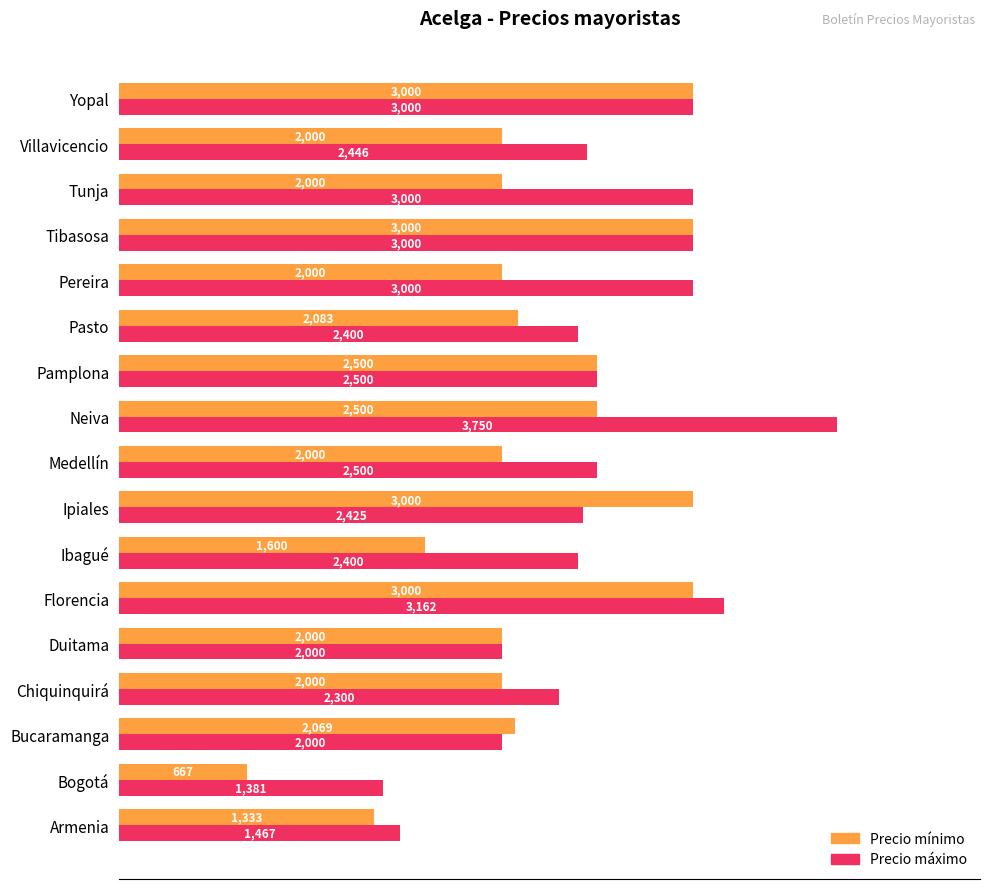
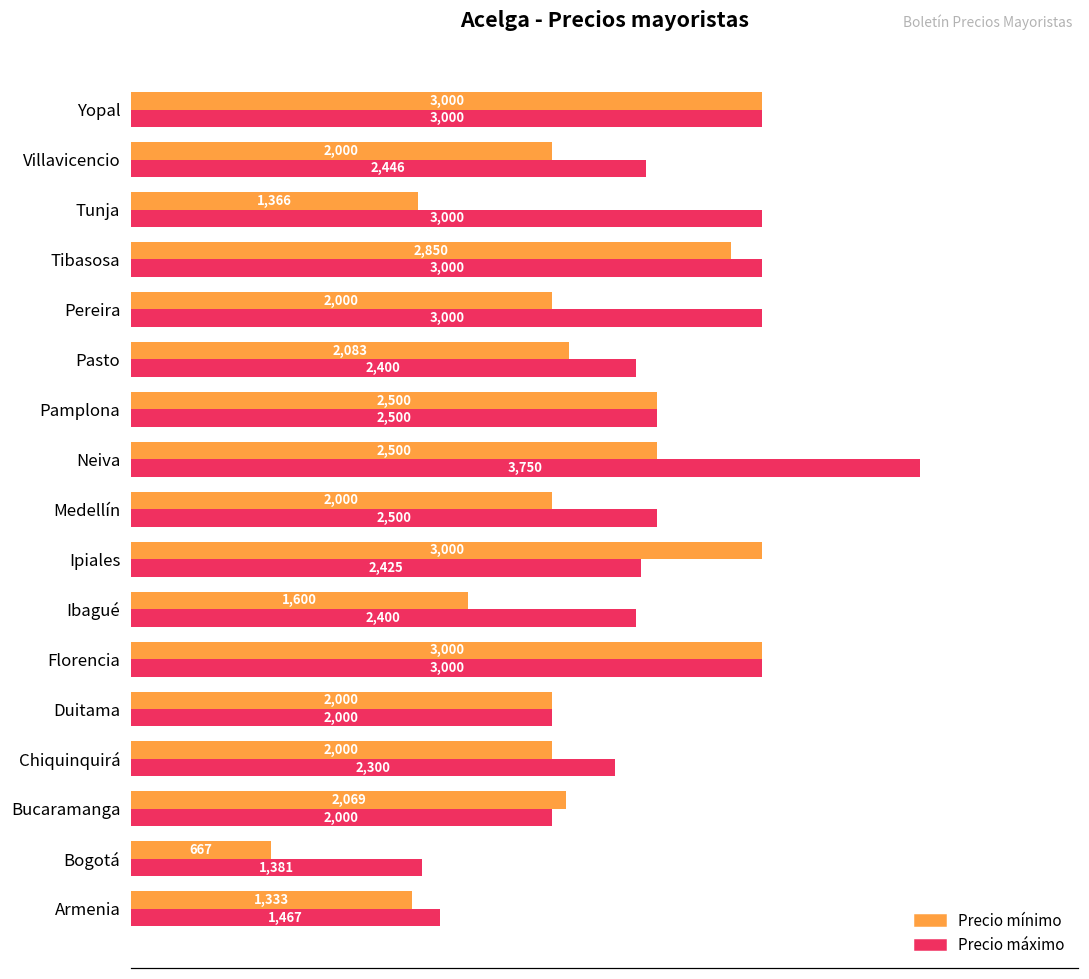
  {
    "Precio mínimo": {
      "Yopal": "3,000",
      "Villavicencio": "2,000",
-     "Tunja": "2,000",
-     "Tibasosa": "3,000",
+     "Tunja": "1,366",
+     "Tibasosa": "2,850",
      "Pereira": "2,000",
      "Pasto": "2,083",
      "Pamplona": "2,500",
      "Neiva": "2,500",
      "Medellín": "2,000",
      "Ipiales": "3,000",
      "Ibagué": "1,600",
      "Florencia": "3,000",
      "Duitama": "2,000",
      "Chiquinquirá": "2,000",
      "Bucaramanga": "2,069",
      "Bogotá": "667",
      "Armenia": "1,333"
    },
    "Precio máximo": {
      "Yopal": "3,000",
      "Villavicencio": "2,446",
      "Tunja": "3,000",
      "Tibasosa": "3,000",
      "Pereira": "3,000",
      "Pasto": "2,400",
      "Pamplona": "2,500",
      "Neiva": "3,750",
      "Medellín": "2,500",
      "Ipiales": "2,425",
      "Ibagué": "2,400",
-     "Florencia": "3,162",
+     "Florencia": "3,000",
      "Duitama": "2,000",
      "Chiquinquirá": "2,300",
      "Bucaramanga": "2,000",
      "Bogotá": "1,381",
      "Armenia": "1,467"
    }
  }
